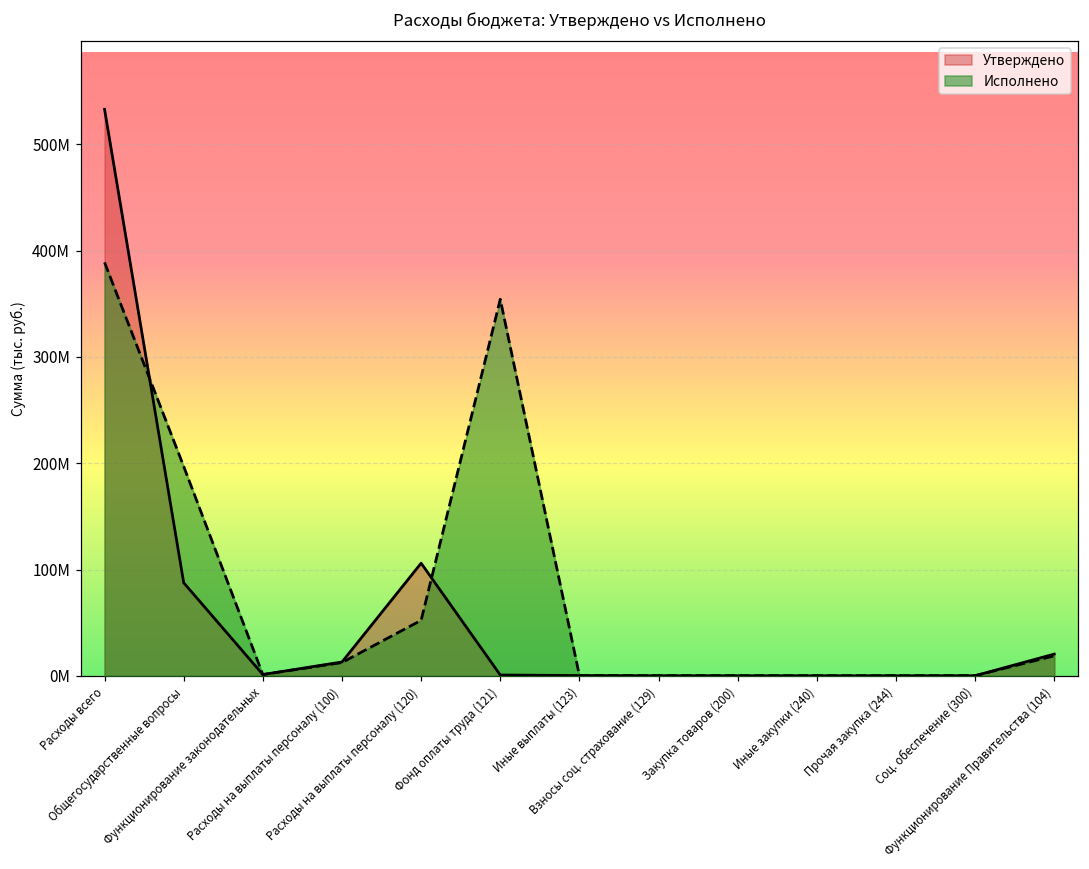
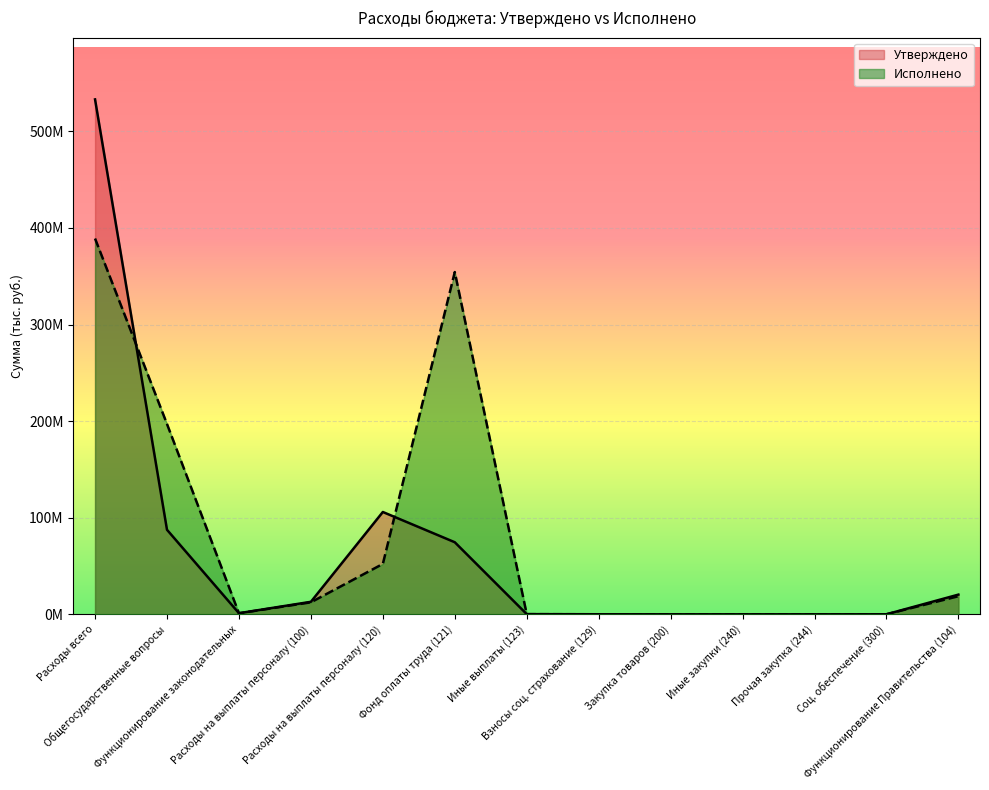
  {
    "Утверждено": {
      "Расходы всего": 530000000,
      "Общегосударственные вопросы": 90000000,
      "Расходы на выплаты персоналу (120)": 110000000,
-     "Фонд оплаты труда (121)": 0
+     "Фонд оплаты труда (121)": 70000000
    },
    "Исполнено": {
      "Расходы всего": 390000000,
      "Общегосударственные вопросы": 200000000,
      "Расходы на выплаты персоналу (120)": 50000000,
      "Фонд оплаты труда (121)": 350000000
    }
  }
